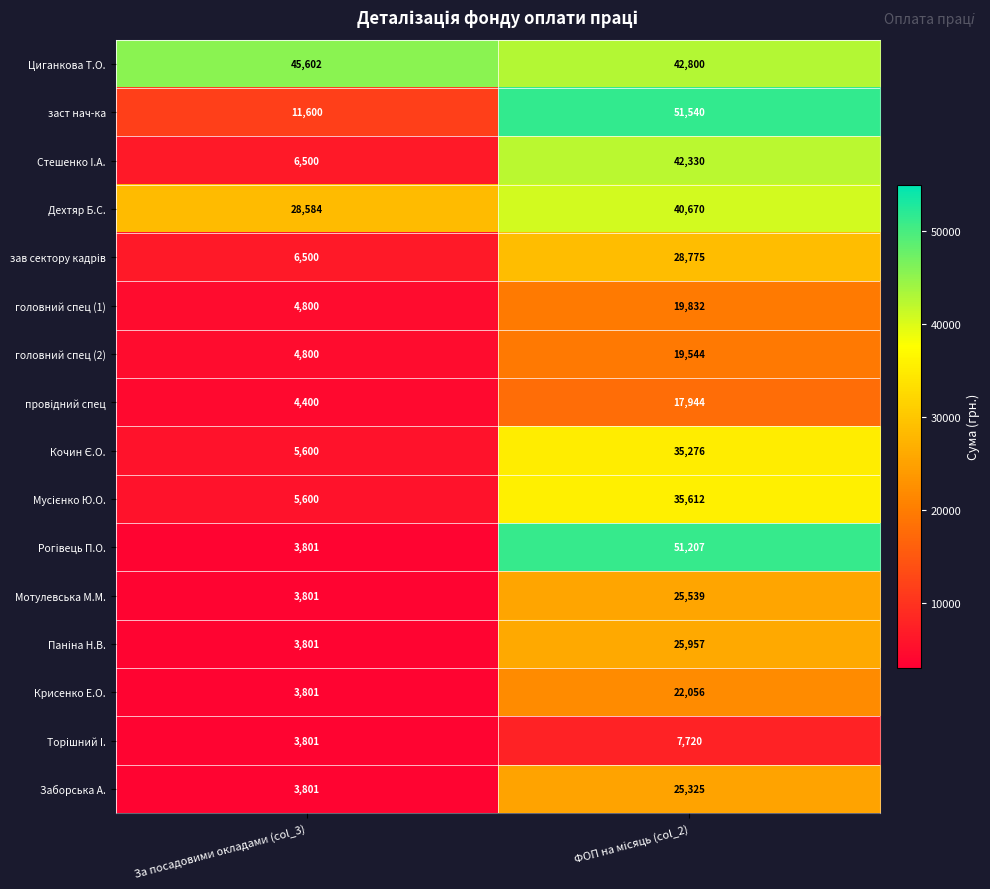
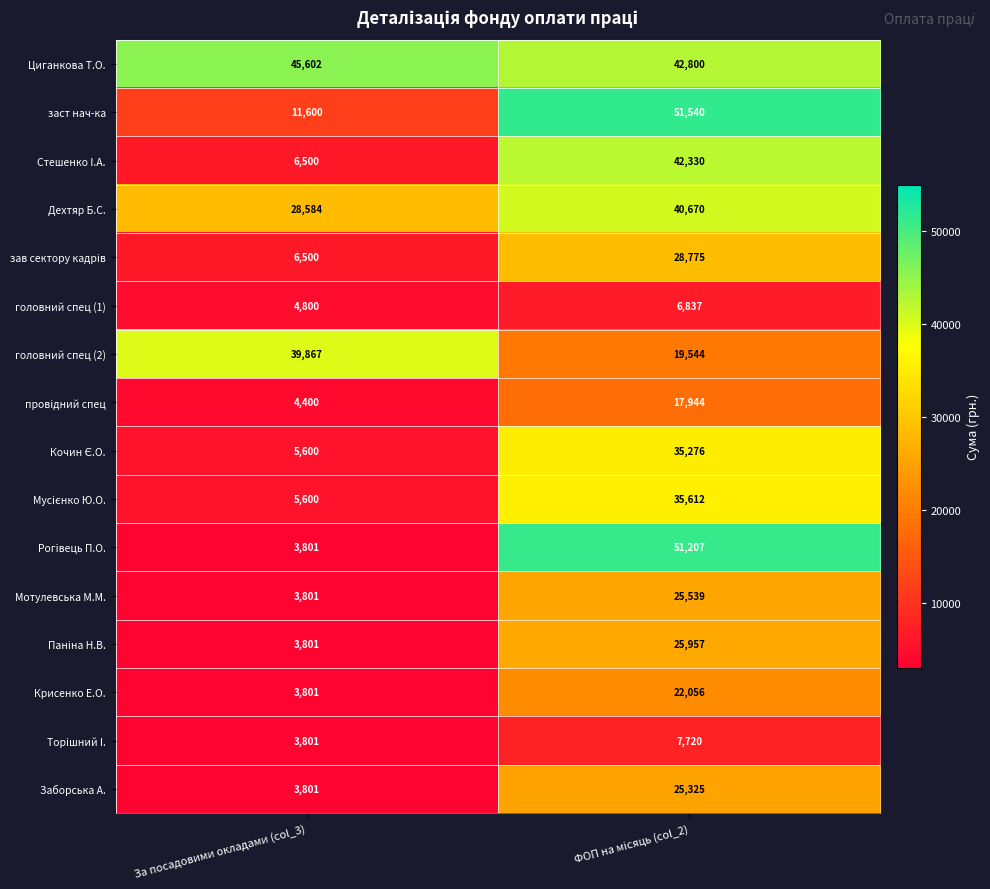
  {
    "Циганкова Т.О.": {
      "За посадовими окладами (col_3)": "45,602",
      "ФОП на місяць (col_2)": "42,800"
    },
    "заст нач-ка": {
      "За посадовими окладами (col_3)": "11,600",
      "ФОП на місяць (col_2)": "51,540"
    },
    "Стешенко І.А.": {
      "За посадовими окладами (col_3)": "6,500",
      "ФОП на місяць (col_2)": "42,330"
    },
    "Дехтяр Б.С.": {
      "За посадовими окладами (col_3)": "28,584",
      "ФОП на місяць (col_2)": "40,670"
    },
    "зав сектору кадрів": {
      "За посадовими окладами (col_3)": "6,500",
      "ФОП на місяць (col_2)": "28,775"
    },
    "головний спец (1)": {
      "За посадовими окладами (col_3)": "4,800",
-     "ФОП на місяць (col_2)": "19,832"
+     "ФОП на місяць (col_2)": "6,837"
    },
    "головний спец (2)": {
-     "За посадовими окладами (col_3)": "4,800",
+     "За посадовими окладами (col_3)": "39,867",
      "ФОП на місяць (col_2)": "19,544"
    },
    "провідний спец": {
      "За посадовими окладами (col_3)": "4,400",
      "ФОП на місяць (col_2)": "17,944"
    },
    "Кочин Є.О.": {
      "За посадовими окладами (col_3)": "5,600",
      "ФОП на місяць (col_2)": "35,276"
    },
    "Мусієнко Ю.О.": {
      "За посадовими окладами (col_3)": "5,600",
      "ФОП на місяць (col_2)": "35,612"
    },
    "Рогівець П.О.": {
      "За посадовими окладами (col_3)": "3,801",
      "ФОП на місяць (col_2)": "51,207"
    },
    "Мотулевська М.М.": {
      "За посадовими окладами (col_3)": "3,801",
      "ФОП на місяць (col_2)": "25,539"
    },
    "Паніна Н.В.": {
      "За посадовими окладами (col_3)": "3,801",
      "ФОП на місяць (col_2)": "25,957"
    },
    "Крисенко Е.О.": {
      "За посадовими окладами (col_3)": "3,801",
      "ФОП на місяць (col_2)": "22,056"
    },
    "Торішний І.": {
      "За посадовими окладами (col_3)": "3,801",
      "ФОП на місяць (col_2)": "7,720"
    },
    "Заборська А.": {
      "За посадовими окладами (col_3)": "3,801",
      "ФОП на місяць (col_2)": "25,325"
    }
  }
